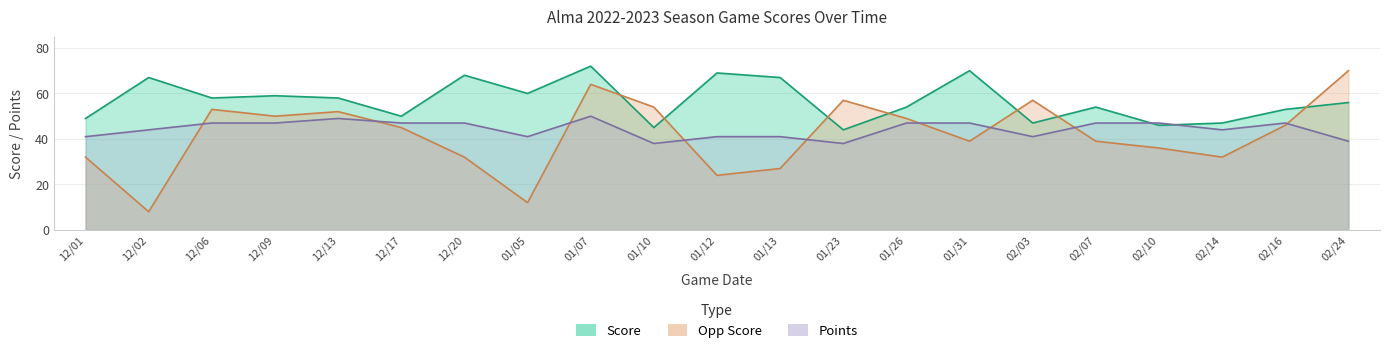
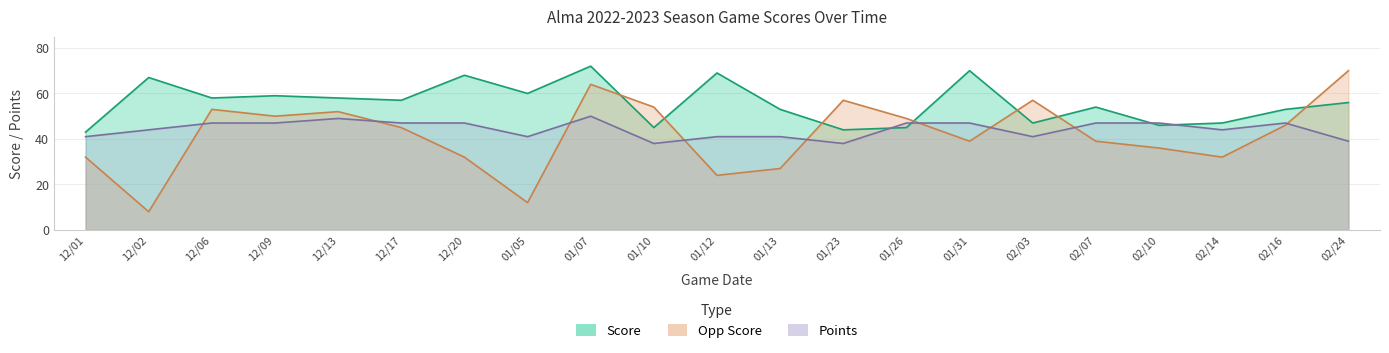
  {
    "Score": {
-     "12/01": 49,
+     "12/01": 43,
      "12/02": 67,
      "12/06": 58,
      "12/09": 59,
      "12/13": 58,
-     "12/17": 50,
+     "12/17": 57,
      "12/20": 68,
      "01/05": 60,
      "01/07": 72,
      "01/10": 45,
      "01/12": 69,
-     "01/13": 67,
+     "01/13": 53,
      "01/23": 44,
-     "01/26": 54,
+     "01/26": 45,
      "01/31": 70,
      "02/03": 47,
      "02/07": 54,
      "02/14": 47,
      "02/16": 53,
      "02/24": 56
    }
  }
